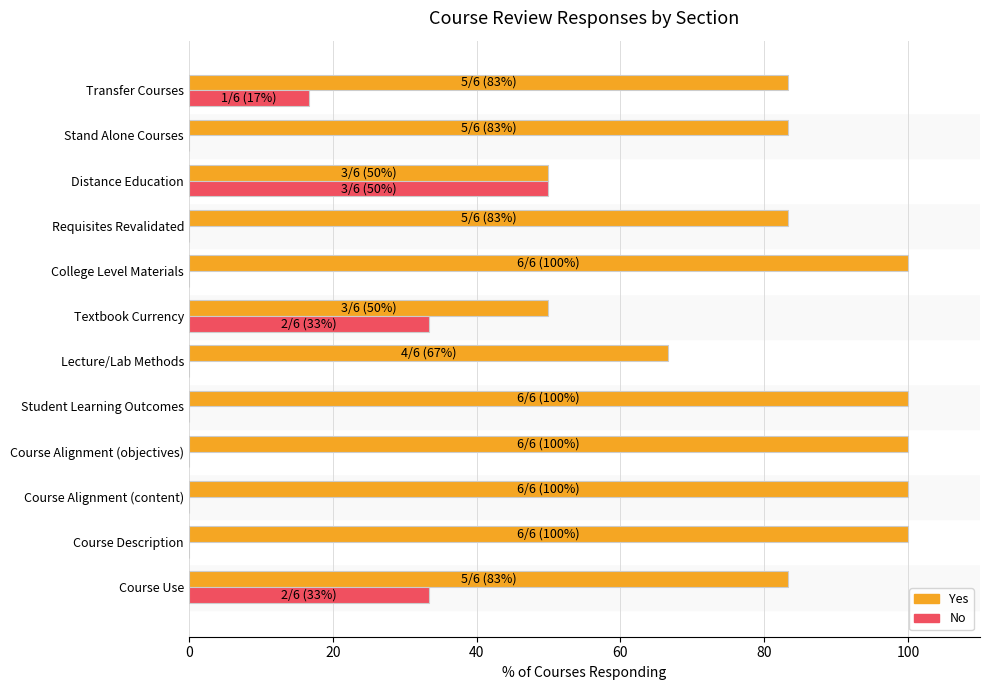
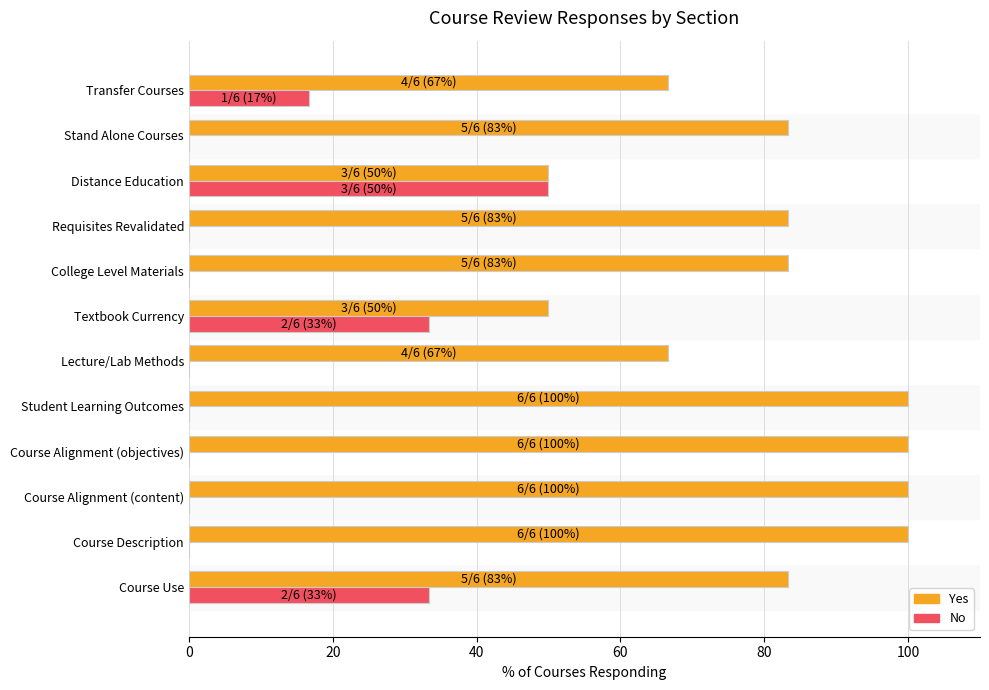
  {
    "Yes": {
-     "Transfer Courses": "5/6 (83%)",
+     "Transfer Courses": "4/6 (67%)",
      "Stand Alone Courses": "(83%)",
      "Distance Education": "(50%)",
      "Requisites Revalidated": "(83%)",
-     "College Level Materials": "6/6 (100%)",
+     "College Level Materials": "5/6 (83%)",
      "Textbook Currency": "(50%)",
      "Lecture/Lab Methods": "(67%)",
      "Student Learning Outcomes": "(100%)",
      "Course Alignment (objectives)": "(100%)",
      "Course Alignment (content)": "(100%)",
      "Course Description": "(100%)",
      "Course Use": "(83%)"
    },
    "No": {
      "Transfer Courses": "(17%)",
      "Distance Education": "(50%)",
      "Textbook Currency": "(33%)",
      "Course Use": "(33%)"
    }
  }
